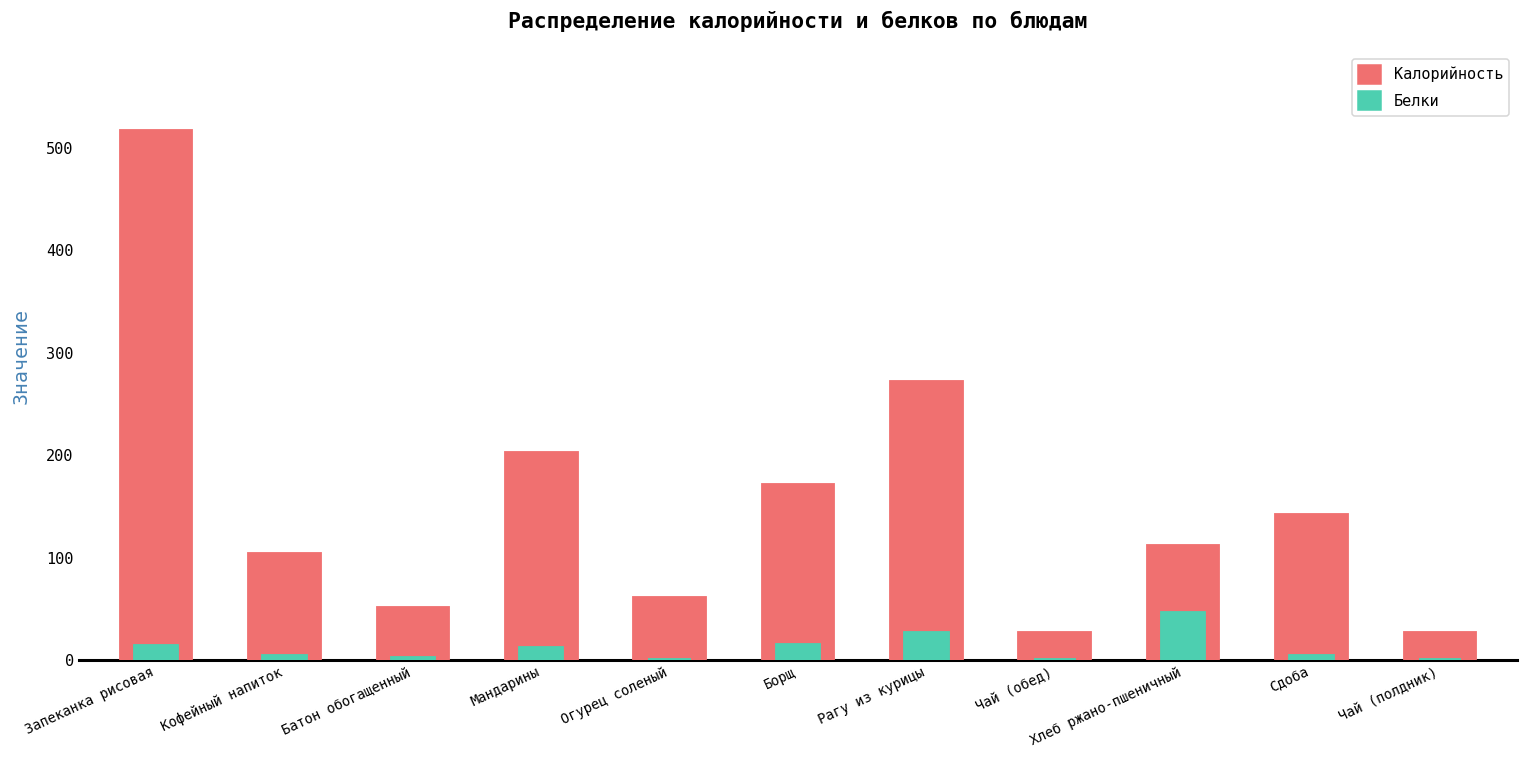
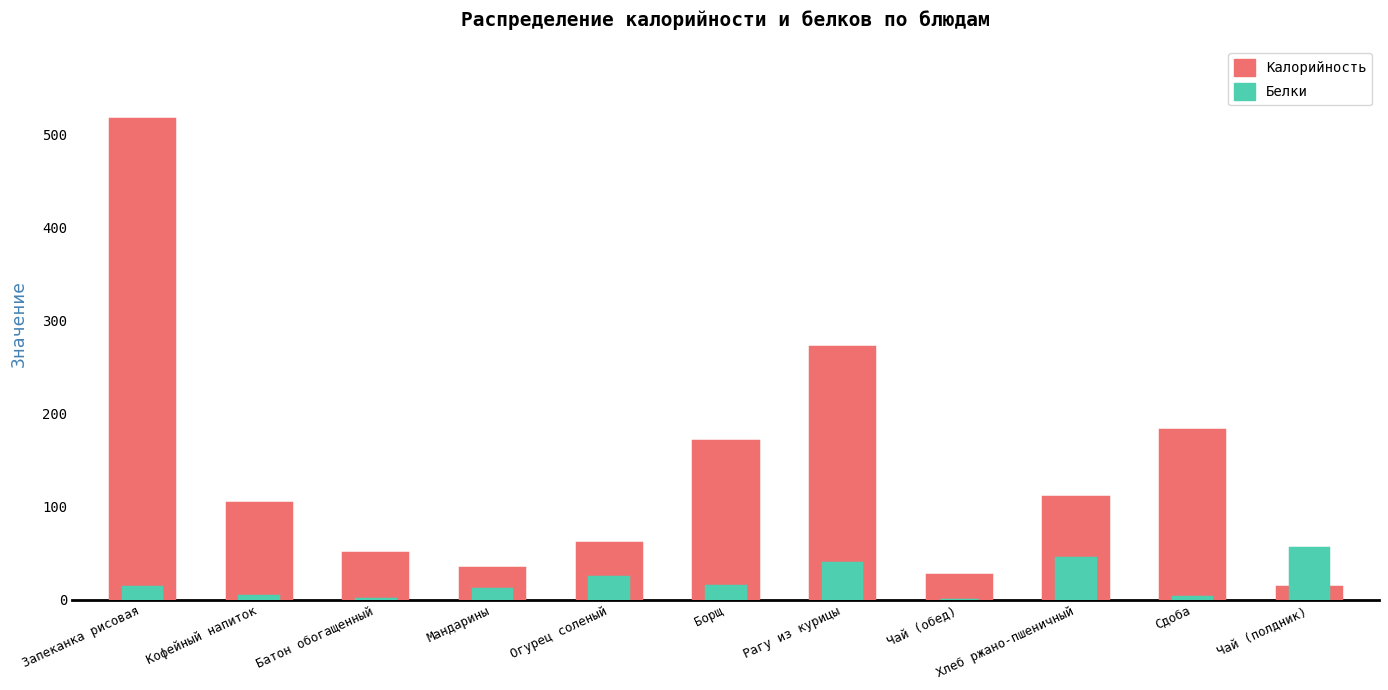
  {
    "Калорийность": {
      "Запеканка рисовая": 520,
      "Кофейный напиток": 100,
      "Батон обогащенный": 50,
-     "Мандарины": 200,
+     "Мандарины": 30,
      "Огурец соленый": 60,
      "Борщ": 170,
      "Рагу из курицы": 270,
      "Чай (обед)": 30,
      "Хлеб ржано-пшеничный": 110,
-     "Сдоба": 140,
-     "Чай (полдник)": 30
+     "Сдоба": 180,
+     "Чай (полдник)": 10
    },
    "Белки": {
-     "Огурец соленый": 0,
-     "Рагу из курицы": 30,
-     "Чай (полдник)": 0
+     "Огурец соленый": 20,
+     "Рагу из курицы": 40,
+     "Чай (полдник)": 60
    }
  }
